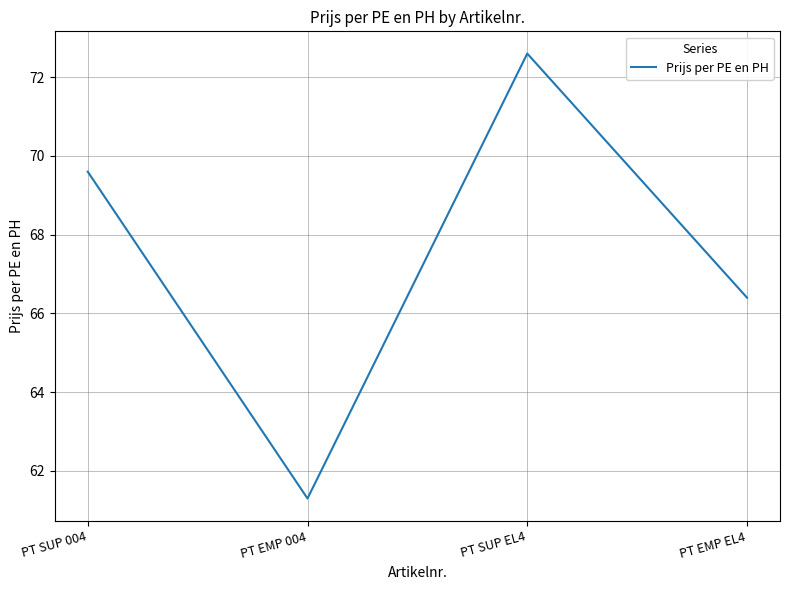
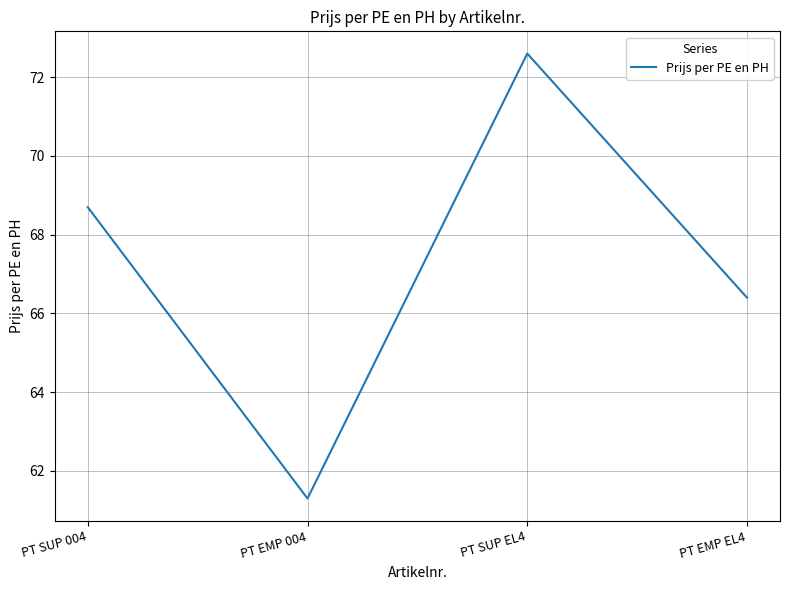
  {
-   "PT SUP 004": 69.6,
+   "PT SUP 004": 68.7,
    "PT EMP 004": 61.3,
    "PT SUP EL4": 72.6,
    "PT EMP EL4": 66.4
  }
